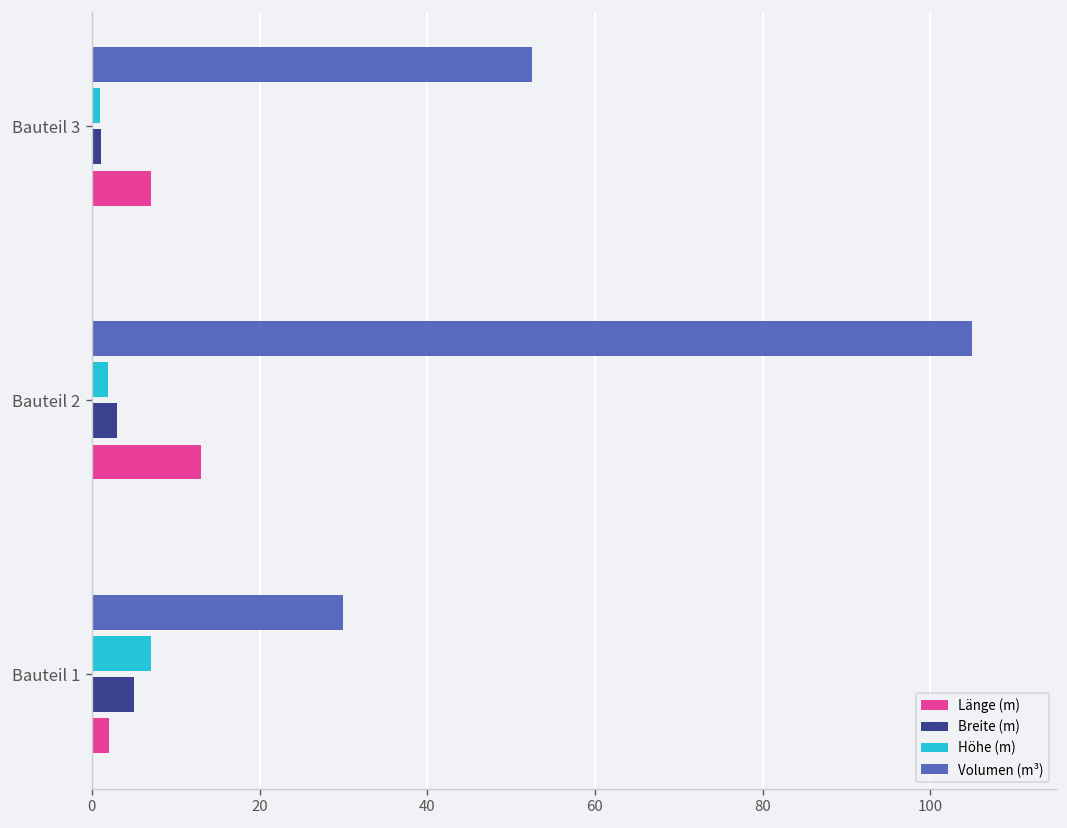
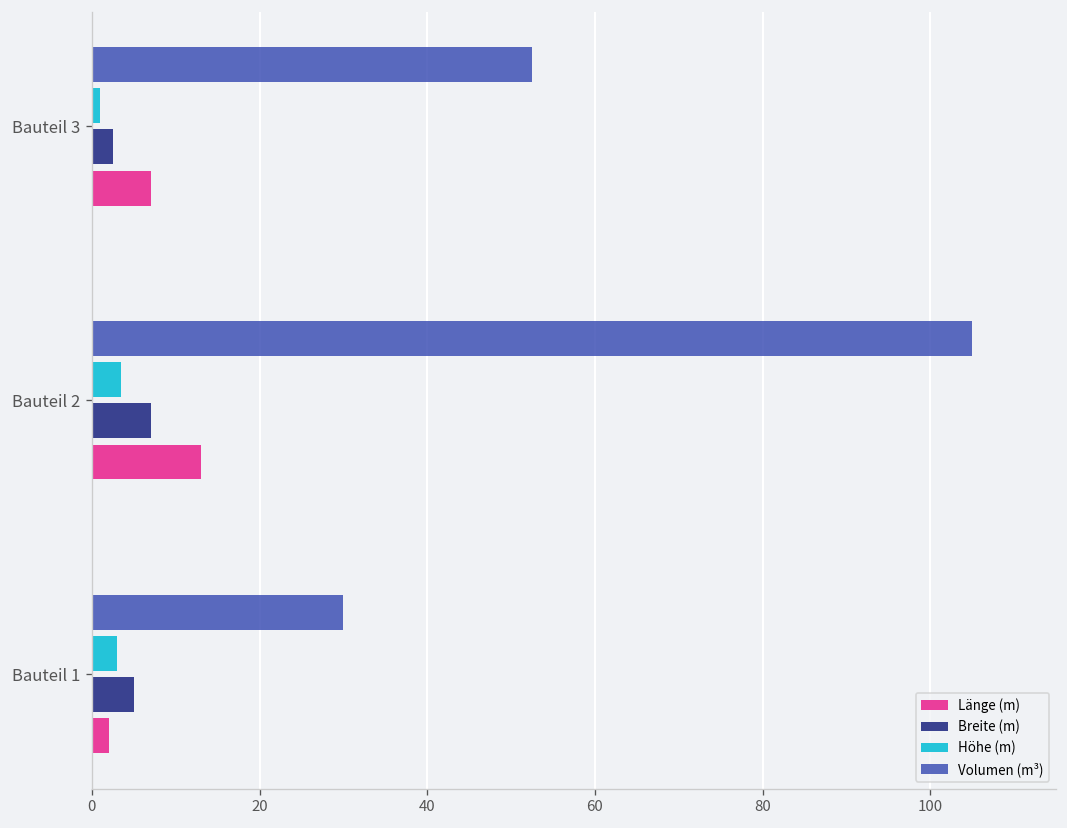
  {
    "Länge (m)": {
      "Bauteil 3": 7,
      "Bauteil 2": 13,
      "Bauteil 1": 2
    },
    "Breite (m)": {
-     "Bauteil 3": 1,
-     "Bauteil 2": 3,
+     "Bauteil 3": 3,
+     "Bauteil 2": 7,
      "Bauteil 1": 5
    },
    "Höhe (m)": {
      "Bauteil 3": 1,
-     "Bauteil 2": 2,
-     "Bauteil 1": 7
+     "Bauteil 2": 4,
+     "Bauteil 1": 3
    },
    "Volumen (m³)": {
      "Bauteil 3": 53,
      "Bauteil 2": 105,
      "Bauteil 1": 30
    }
  }
